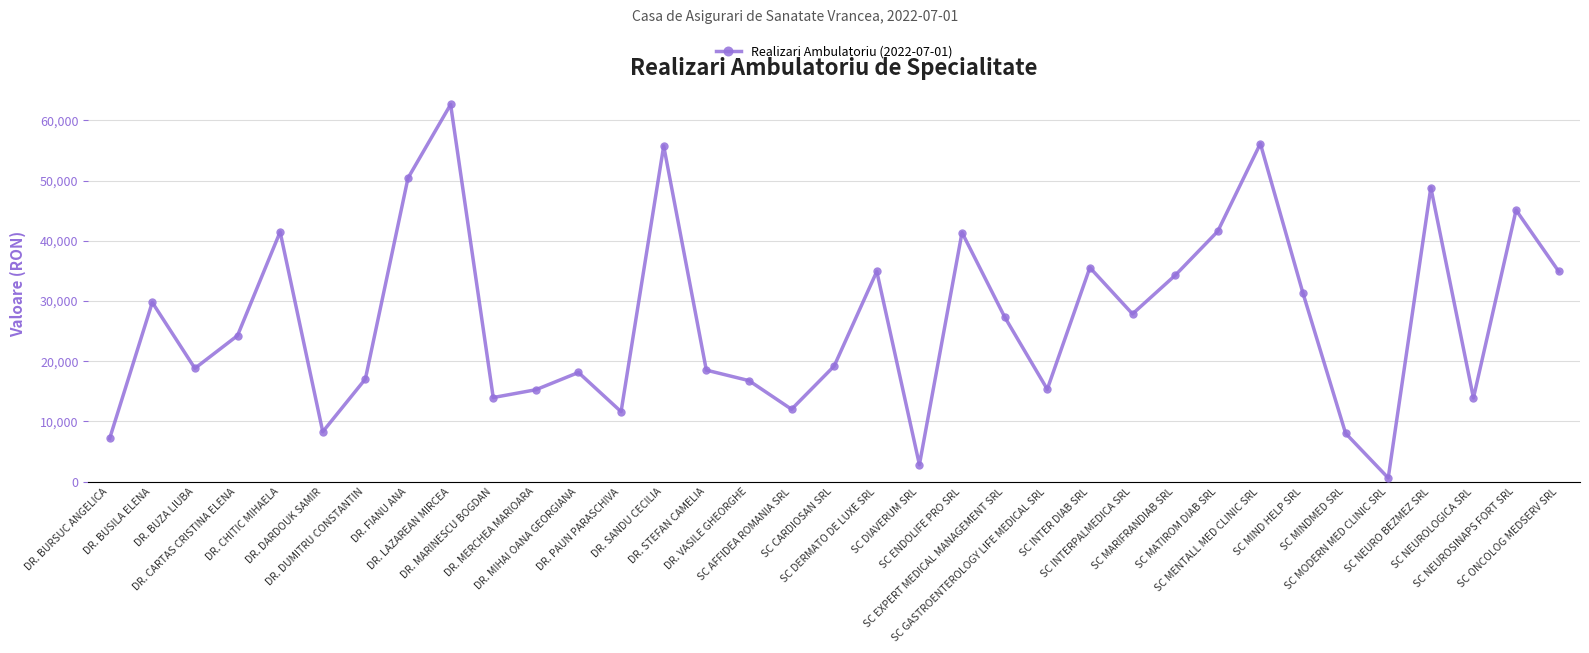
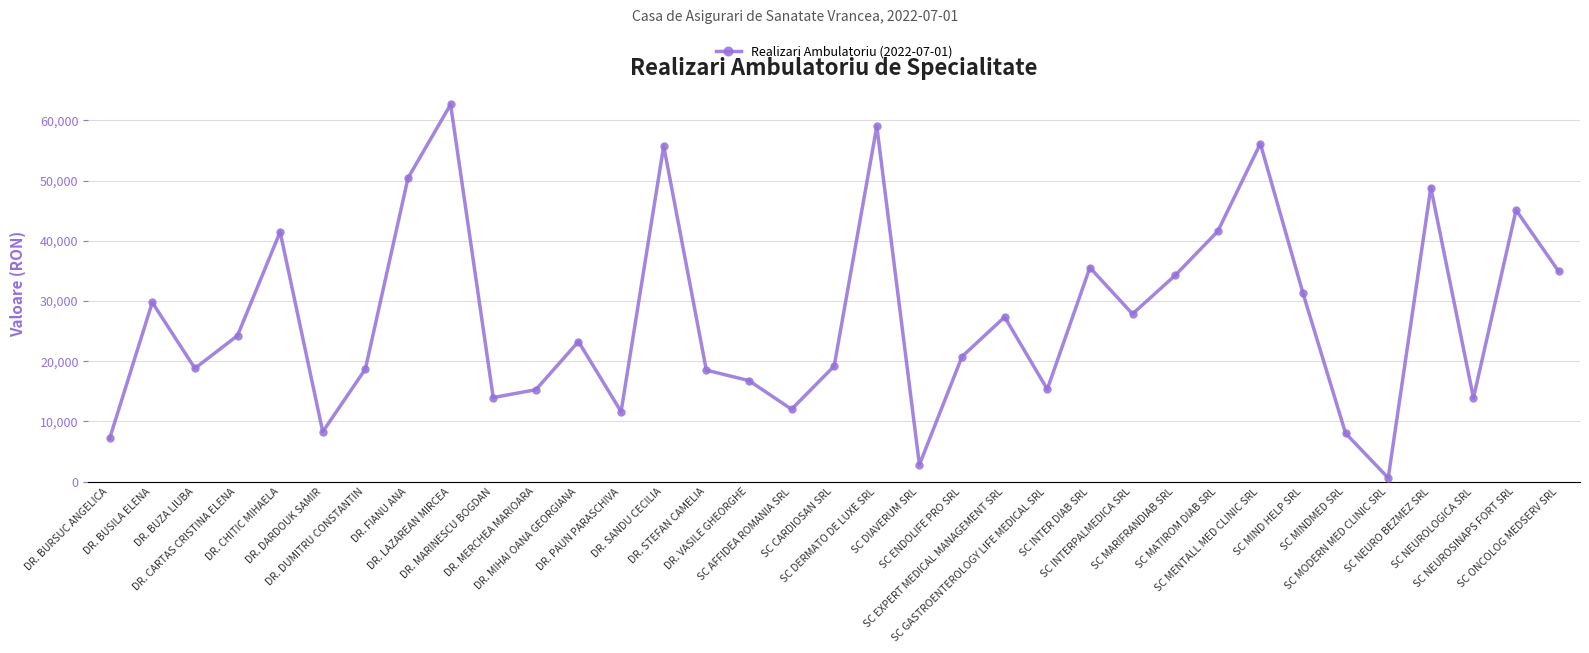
  {
    "DR. BURSUC ANGELICA": "7,000",
    "DR. BUSILA ELENA": "30,000",
    "DR. BUZA LIUBA": "19,000",
    "DR. CARTAS CRISTINA ELENA": "24,000",
    "DR. CHITIC MIHAELA": "41,000",
    "DR. DARDOUK SAMIR": "8,000",
-   "DR. DUMITRU CONSTANTIN": "17,000",
+   "DR. DUMITRU CONSTANTIN": "19,000",
    "DR. FIANU ANA": "50,000",
    "DR. LAZAREAN MIRCEA": "63,000",
    "DR. MARINESCU BOGDAN": "14,000",
    "DR. MERCHEA MARIOARA": "15,000",
-   "DR. MIHAI OANA GEORGIANA": "18,000",
+   "DR. MIHAI OANA GEORGIANA": "23,000",
    "DR. PAUN PARASCHIVA": "12,000",
    "DR. SANDU CECILIA": "56,000",
    "DR. STEFAN CAMELIA": "19,000",
    "DR. VASILE GHEORGHE": "17,000",
    "SC AFFIDEA ROMANIA SRL": "12,000",
    "SC CARDIOSAN SRL": "19,000",
-   "SC DERMATO DE LUXE SRL": "35,000",
+   "SC DERMATO DE LUXE SRL": "59,000",
    "SC DIAVERUM SRL": "3,000",
-   "SC ENDOLIFE PRO SRL": "41,000",
+   "SC ENDOLIFE PRO SRL": "21,000",
    "SC EXPERT MEDICAL MANAGEMENT SRL": "27,000",
    "SC GASTROENTEROLOGY LIFE MEDICAL SRL": "15,000",
    "SC INTER DIAB SRL": "36,000",
    "SC INTERPALMEDICA SRL": "28,000",
    "SC MARIFRANDIAB SRL": "34,000",
    "SC MATIROM DIAB SRL": "42,000",
    "SC MENTALL MED CLINIC SRL": "56,000",
    "SC MIND HELP SRL": "31,000",
    "SC MINDMED SRL": "8,000",
    "SC MODERN MED CLINIC SRL": "1,000",
    "SC NEURO BEZMEZ SRL": "49,000",
    "SC NEUROLOGICA SRL": "14,000",
    "SC NEUROSINAPS FORT SRL": "45,000",
    "SC ONCOLOG MEDSERV SRL": "35,000"
  }
